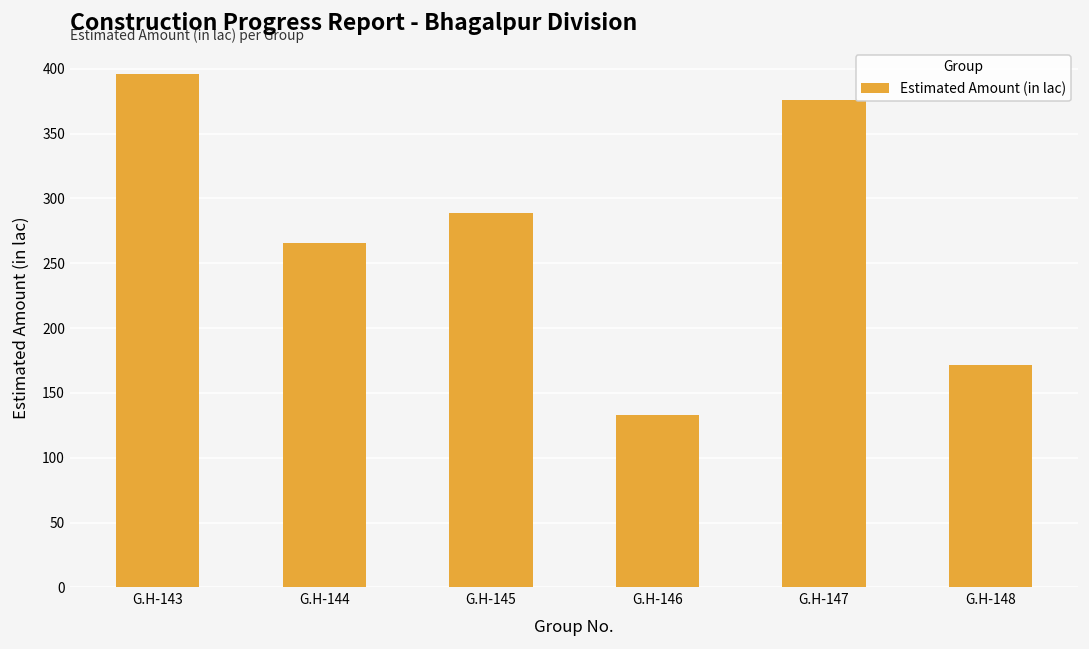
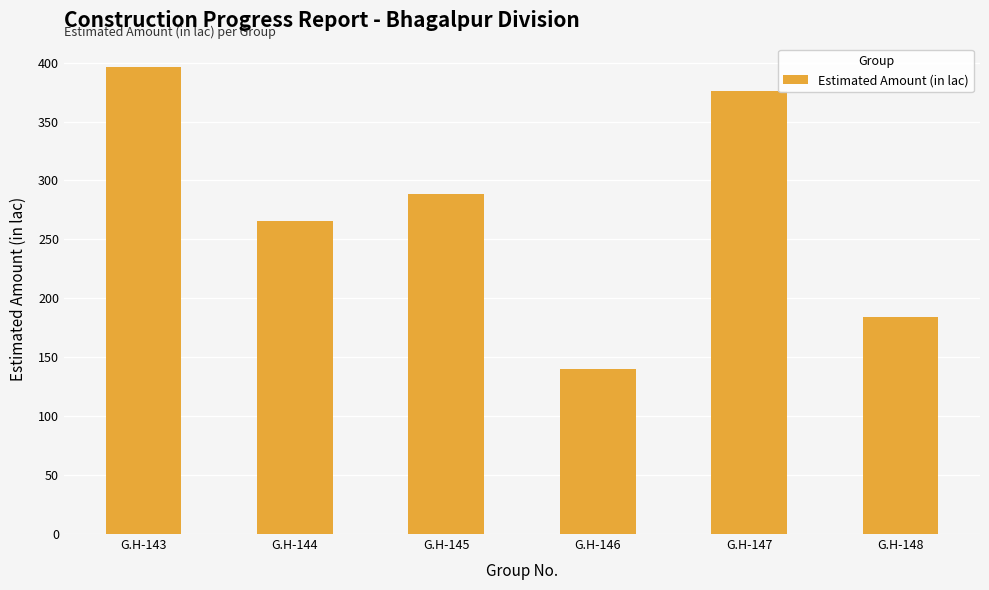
  {
    "G.H-143": 396,
    "G.H-144": 266,
    "G.H-145": 289,
-   "G.H-146": 133,
+   "G.H-146": 140,
    "G.H-147": 376,
-   "G.H-148": 172
+   "G.H-148": 184
  }
